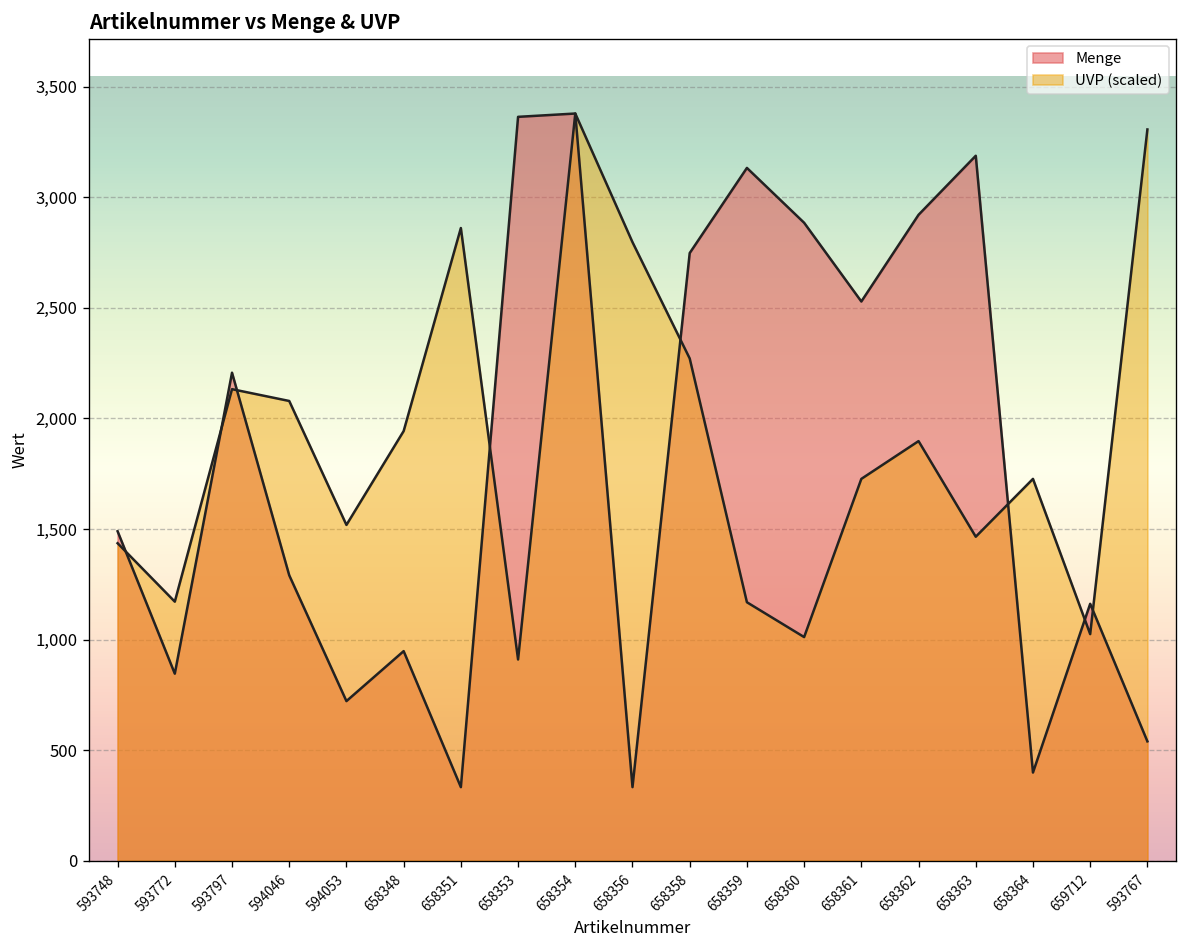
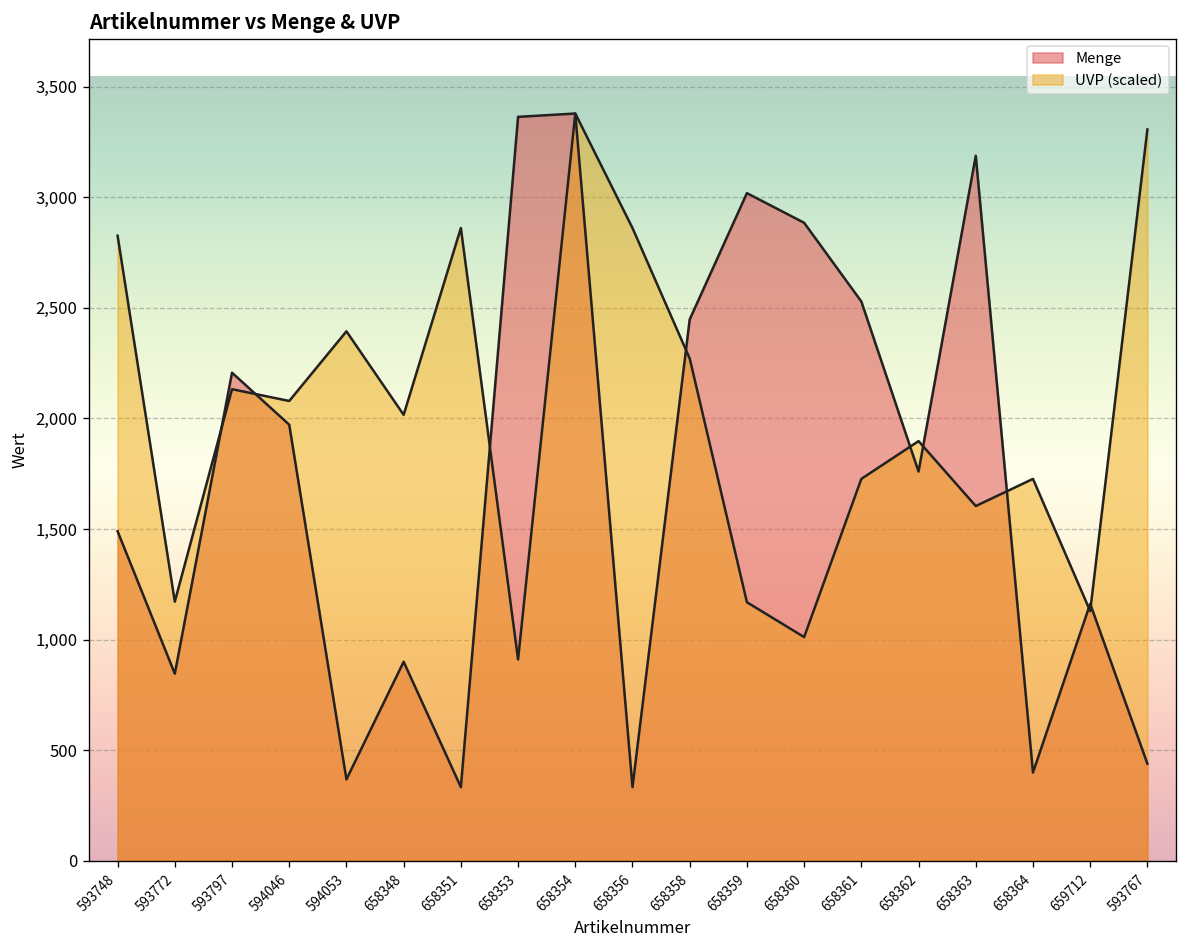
  {
    "Menge": {
      "593748": "1,490",
      "593772": "850",
      "593797": "2,210",
-     "594046": "1,290",
-     "594053": "720",
-     "658348": "950",
+     "594046": "1,970",
+     "594053": "370",
+     "658348": "900",
      "658351": "330",
      "658353": "3,360",
      "658356": "330",
-     "658358": "2,750",
-     "658359": "3,130",
+     "658358": "2,450",
+     "658359": "3,020",
      "658360": "2,890",
      "658361": "2,530",
-     "658362": "2,920",
+     "658362": "1,760",
      "658363": "3,190",
      "658364": "400",
      "659712": "1,160",
-     "593767": "540"
+     "593767": "440"
    },
    "UVP (scaled)": {
-     "593748": "1,440",
+     "593748": "2,830",
      "593772": "1,170",
      "593797": "2,130",
      "594046": "2,080",
-     "594053": "1,520",
-     "658348": "1,940",
+     "594053": "2,390",
+     "658348": "2,020",
      "658351": "2,860",
      "658353": "910",
-     "658356": "2,800",
+     "658356": "2,860",
      "658358": "2,270",
      "658359": "1,170",
      "658360": "1,010",
      "658361": "1,730",
      "658362": "1,900",
-     "658363": "1,470",
+     "658363": "1,600",
      "658364": "1,730",
-     "659712": "1,020",
+     "659712": "1,130",
      "593767": "3,310"
    }
  }
